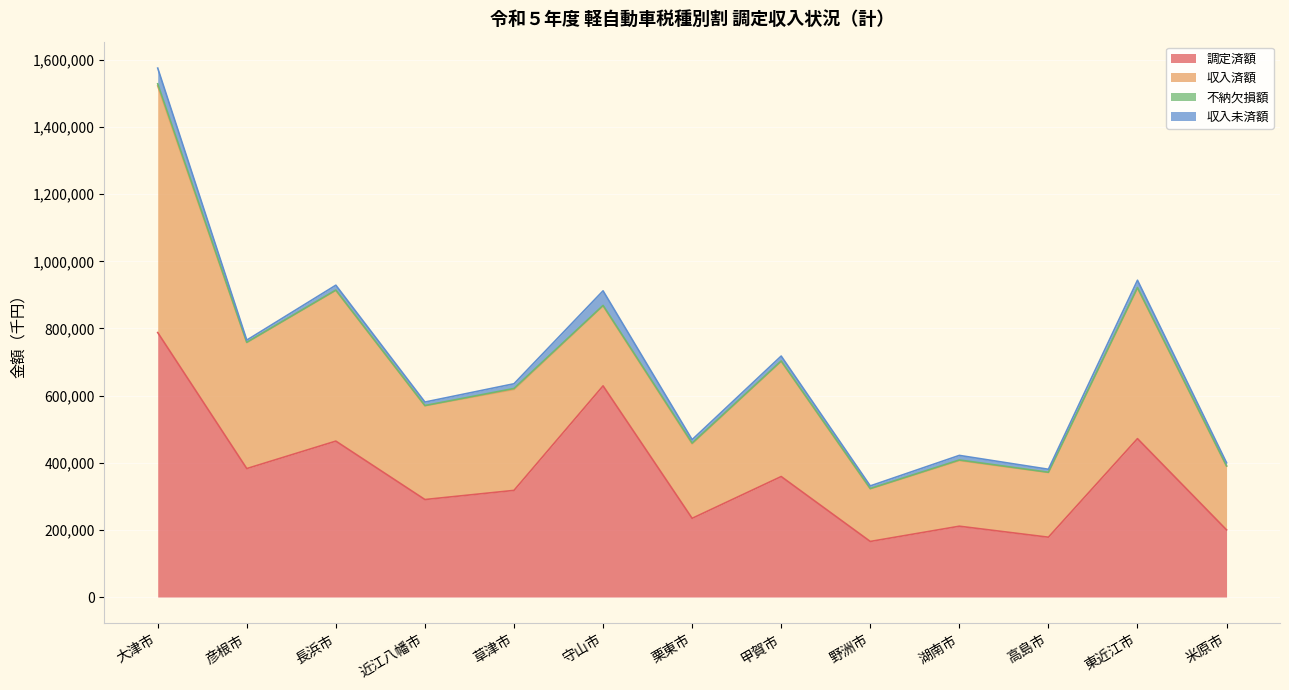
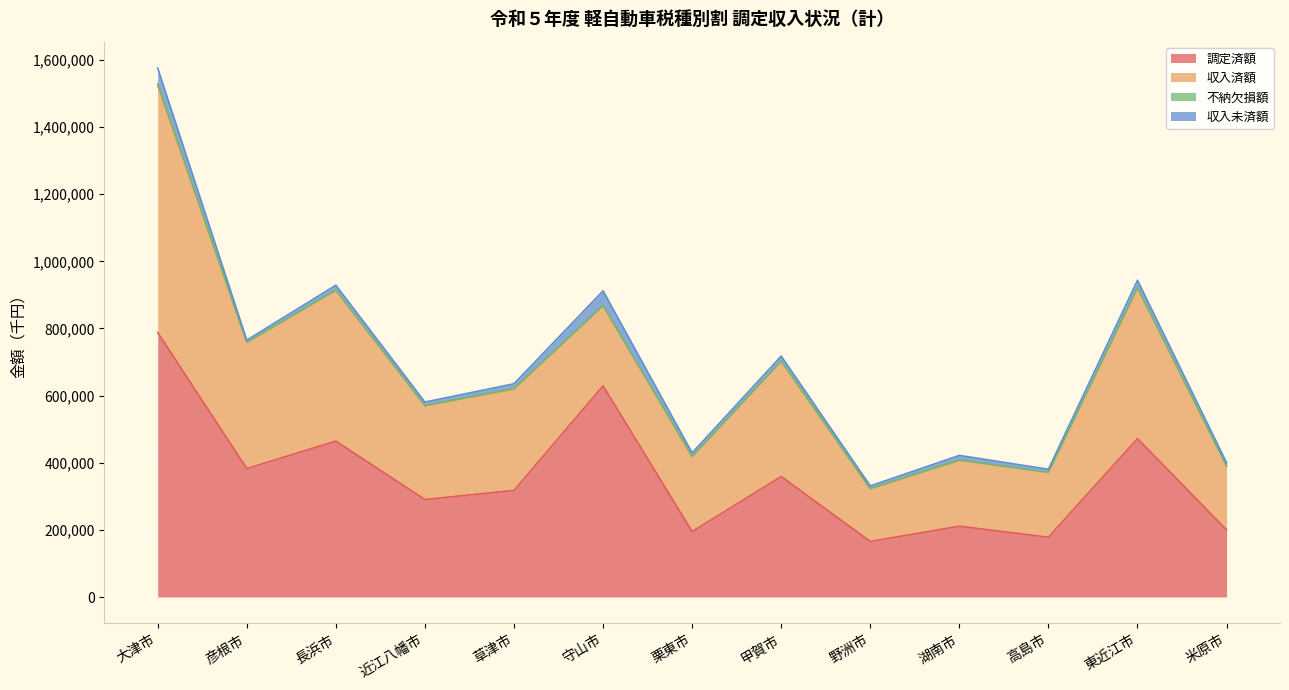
  {
    "調定済額": {
      "大津市": "790,000",
      "彦根市": "380,000",
      "長浜市": "460,000",
      "近江八幡市": "290,000",
      "草津市": "320,000",
      "守山市": "630,000",
-     "栗東市": "230,000",
+     "栗東市": "200,000",
      "甲賀市": "360,000",
      "野洲市": "170,000",
      "湖南市": "210,000",
      "高島市": "180,000",
      "東近江市": "470,000",
      "米原市": "200,000"
    },
    "収入未済額": {
      "大津市": "50,000",
      "長浜市": "10,000",
      "近江八幡市": "10,000",
      "草津市": "10,000",
      "守山市": "40,000",
      "栗東市": "10,000",
      "甲賀市": "10,000",
      "野洲市": "10,000",
      "湖南市": "10,000",
      "高島市": "10,000",
      "東近江市": "20,000",
      "米原市": "10,000"
    }
  }
